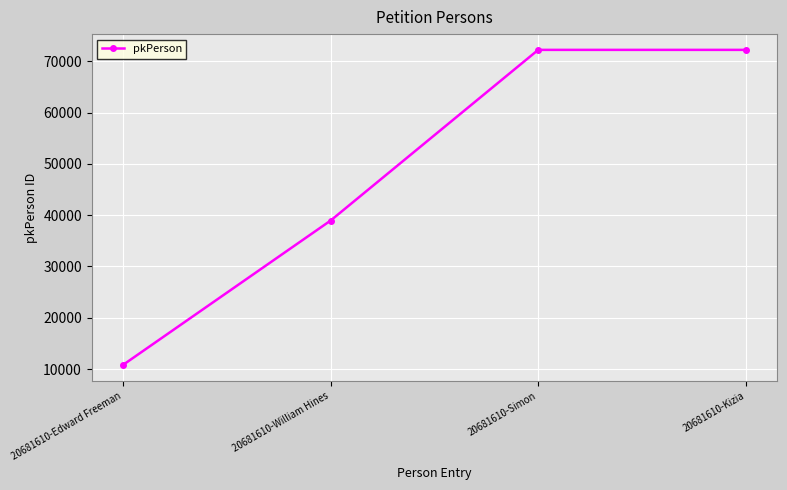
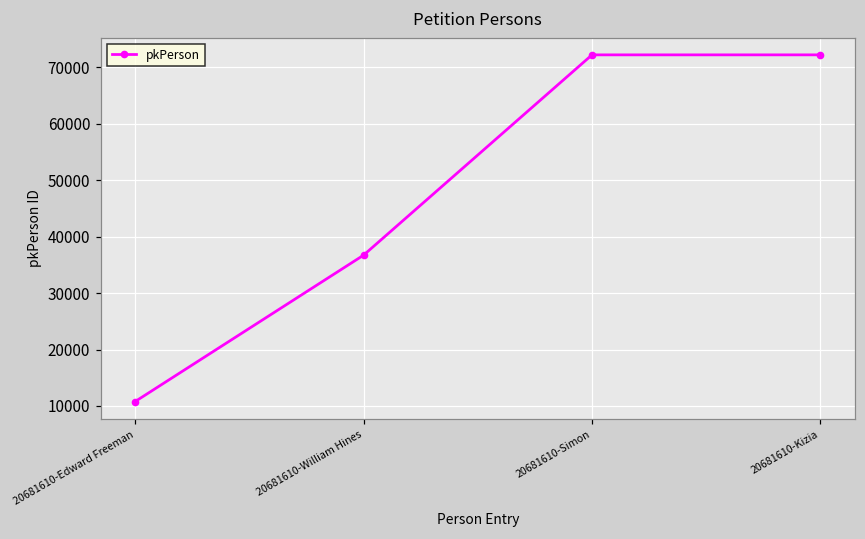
  {
    "20681610-Edward Freeman": 11000,
-   "20681610-William Hines": 39000,
+   "20681610-William Hines": 37000,
    "20681610-Simon": 72000,
    "20681610-Kizia": 72000
  }
